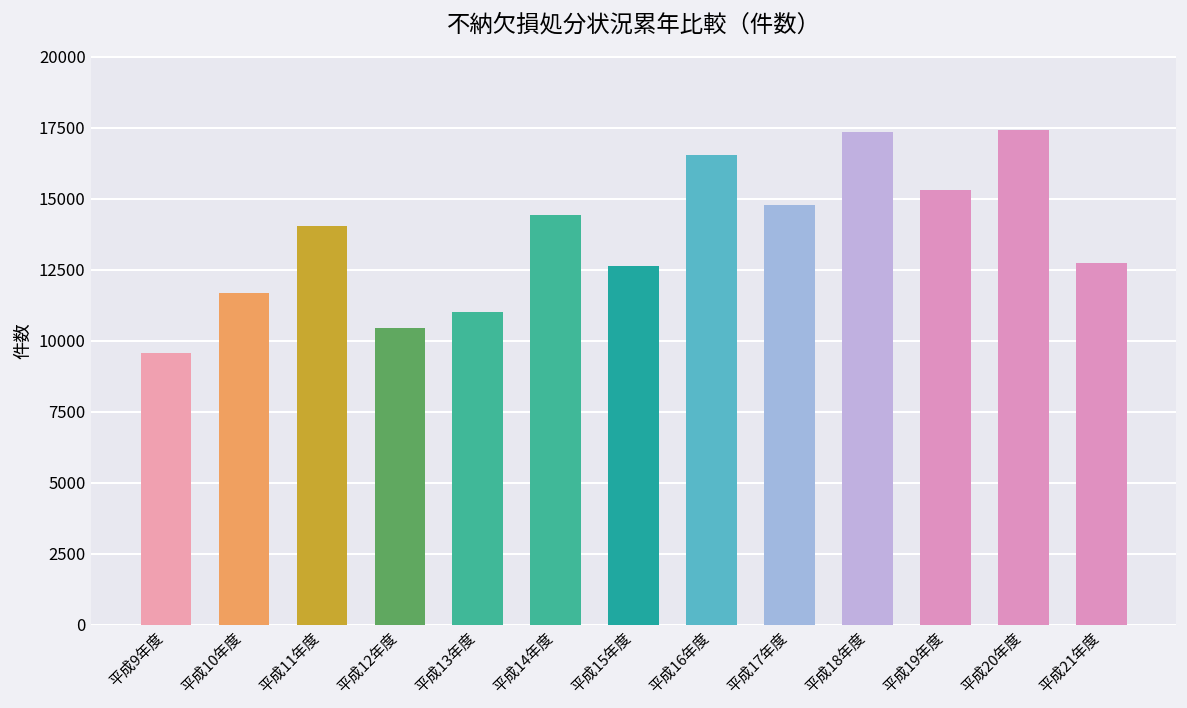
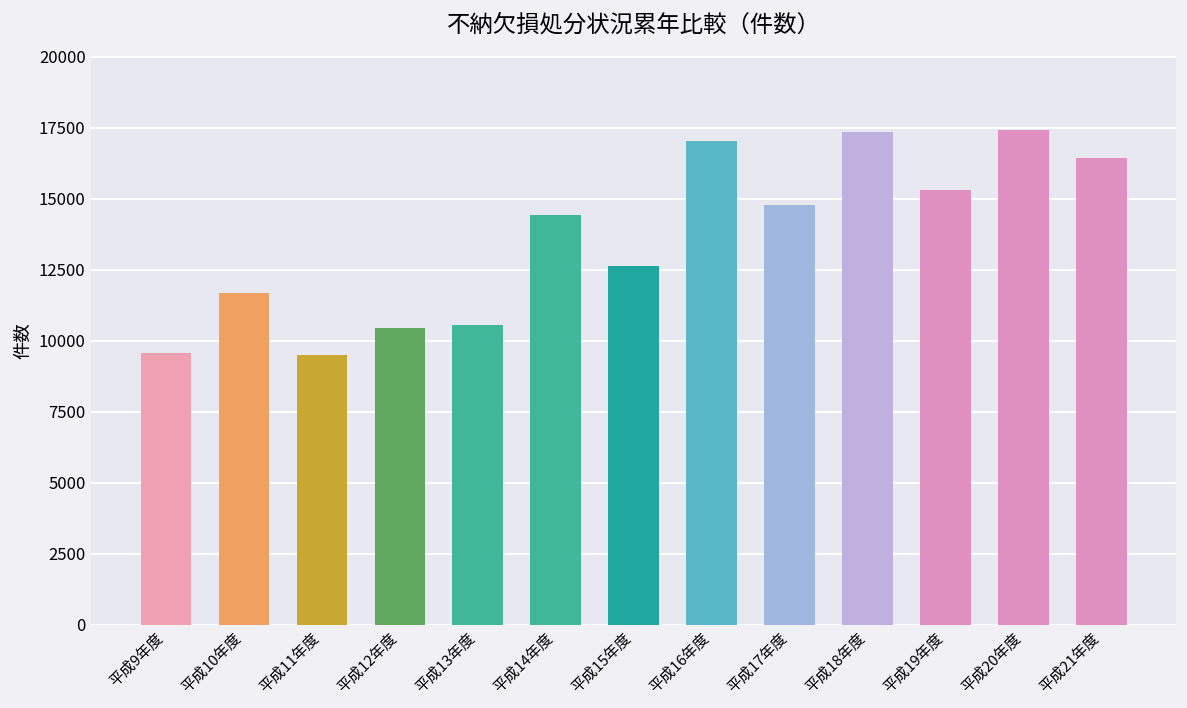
  {
    "平成9年度": 9600,
    "平成10年度": 11700,
-   "平成11年度": 14100,
+   "平成11年度": 9500,
    "平成12年度": 10400,
-   "平成13年度": 11000,
+   "平成13年度": 10600,
    "平成14年度": 14400,
    "平成15年度": 12600,
-   "平成16年度": 16600,
+   "平成16年度": 17000,
    "平成17年度": 14800,
    "平成18年度": 17300,
    "平成19年度": 15300,
    "平成20年度": 17400,
-   "平成21年度": 12700
+   "平成21年度": 16400
  }
